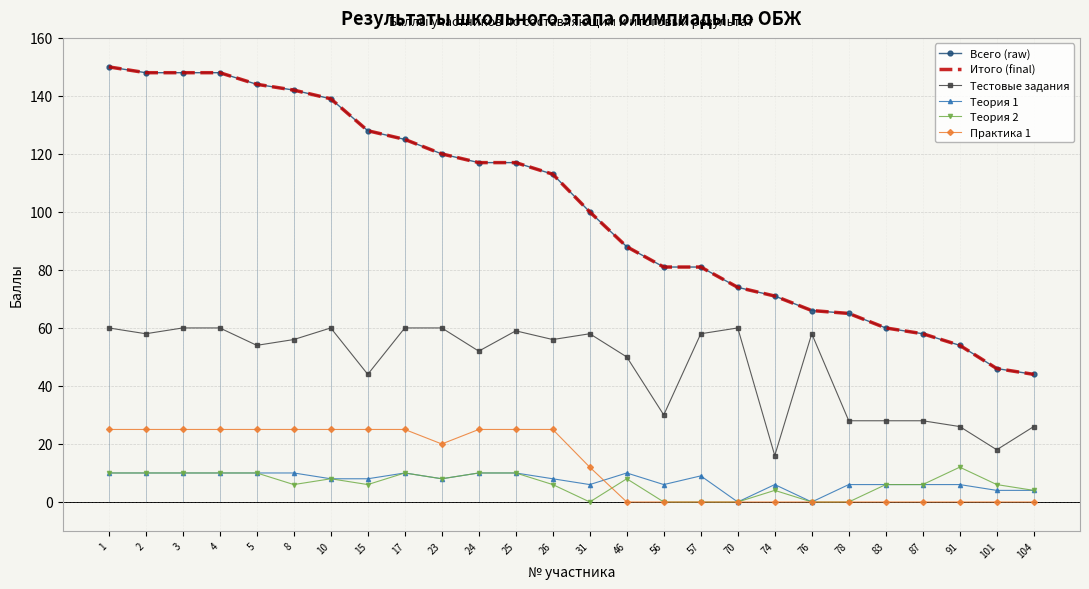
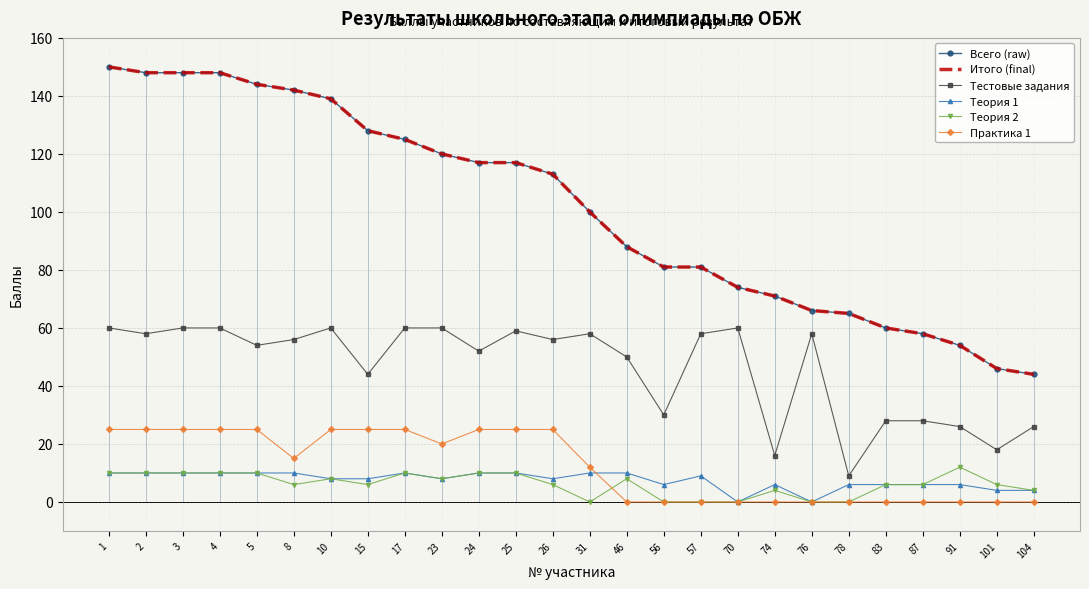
  {
    "Итого (final)": {
      "1": 150,
      "2": 148,
      "3": 148,
      "4": 148,
      "5": 144,
      "8": 142,
      "10": 139,
      "15": 128,
      "17": 125,
      "23": 120,
      "24": 117,
      "25": 117,
      "26": 113,
      "31": 100,
      "46": 88,
      "56": 81,
      "57": 81,
      "70": 74,
      "74": 71,
      "76": 66,
      "78": 65,
      "83": 60,
      "87": 58,
      "91": 54,
      "101": 46,
      "104": 44
    },
    "Тестовые задания": {
      "1": 60,
      "2": 58,
      "3": 60,
      "4": 60,
      "5": 54,
      "8": 56,
      "10": 60,
      "15": 44,
      "17": 60,
      "23": 60,
      "24": 52,
      "25": 59,
      "26": 56,
      "31": 58,
      "46": 50,
      "56": 30,
      "57": 58,
      "70": 60,
      "74": 16,
      "76": 58,
-     "78": 28,
+     "78": 9,
      "83": 28,
      "87": 28,
      "91": 26,
      "101": 18,
      "104": 26
    },
    "Теория 1": {
      "8": 10,
      "15": 8,
      "26": 8,
-     "31": 6,
+     "31": 10,
      "46": 10,
      "56": 6,
      "57": 9,
      "74": 6,
      "78": 6,
      "91": 6,
      "101": 4
    },
    "Теория 2": {
      "8": 6,
      "15": 6,
      "26": 6,
      "31": 0,
      "46": 8,
      "74": 4,
      "91": 12,
      "101": 6
    },
    "Практика 1": {
      "1": 25,
      "2": 25,
      "3": 25,
      "4": 25,
      "5": 25,
-     "8": 25,
+     "8": 15,
      "10": 25,
      "15": 25,
      "17": 25,
      "23": 20,
      "24": 25,
      "25": 25,
      "26": 25,
      "31": 12,
      "46": 0,
      "74": 0,
      "83": 0,
      "87": 0,
      "91": 0,
      "101": 0,
      "104": 0
    }
  }
